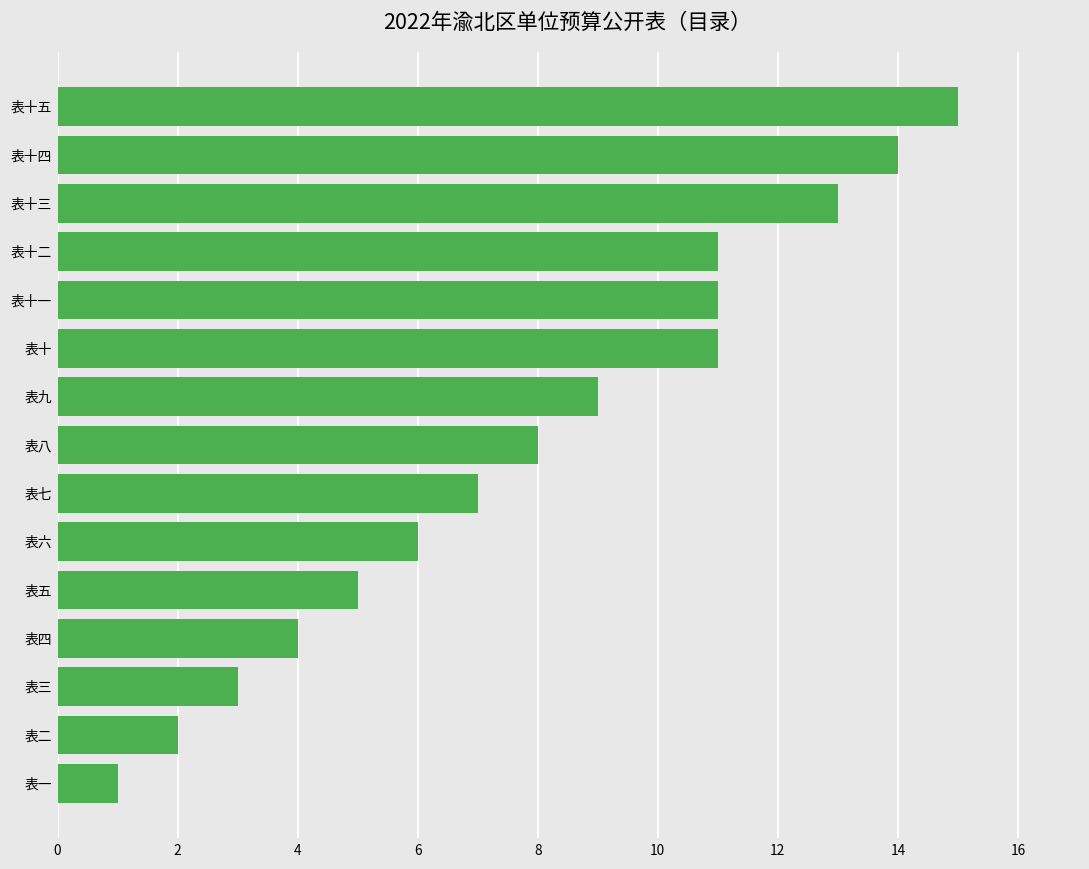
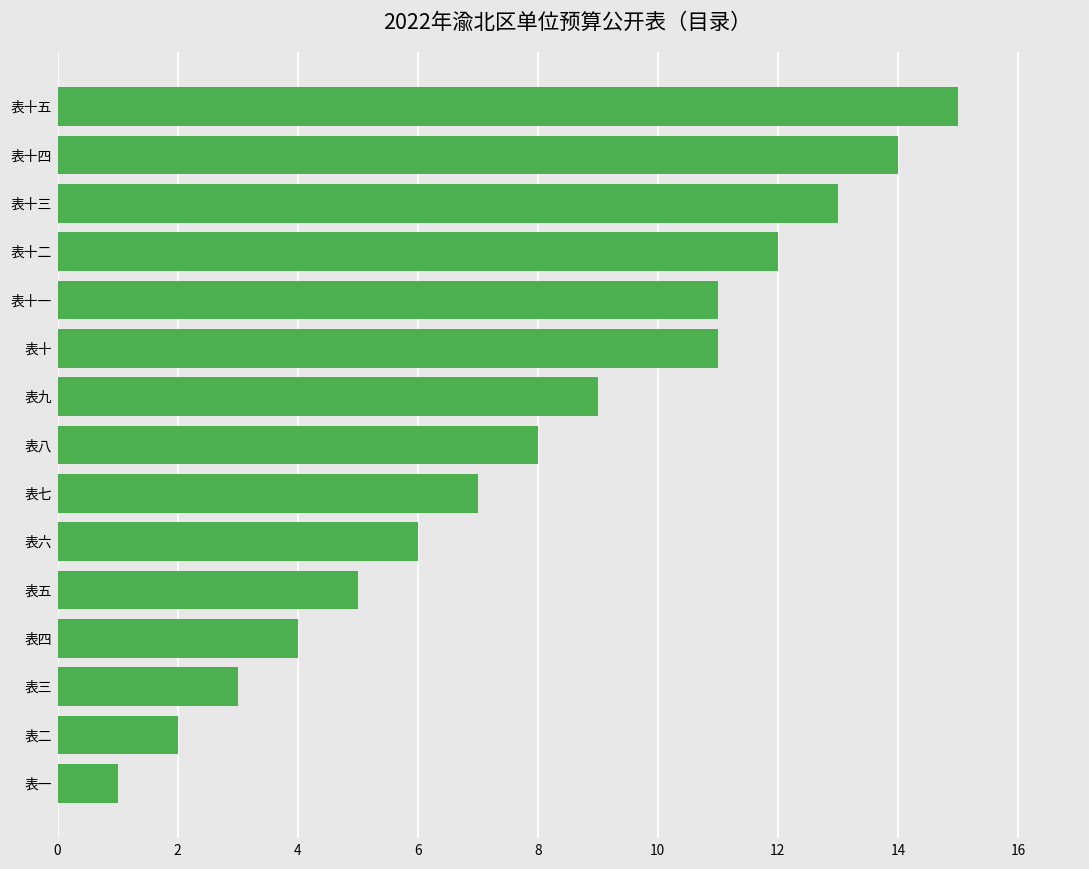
  {
    "表十五": 15,
    "表十四": 14,
    "表十三": 13,
-   "表十二": 11,
+   "表十二": 12,
    "表十一": 11,
    "表十": 11,
    "表九": 9,
    "表八": 8,
    "表七": 7,
    "表六": 6,
    "表五": 5,
    "表四": 4,
    "表三": 3,
    "表二": 2,
    "表一": 1
  }
